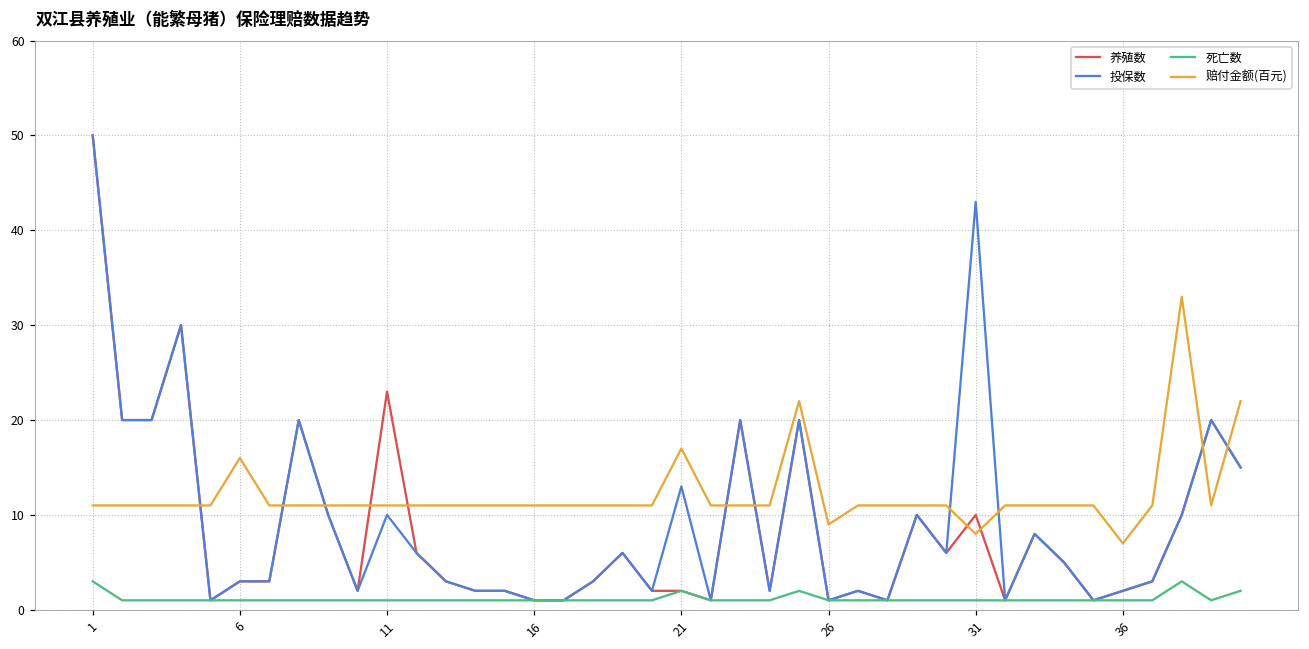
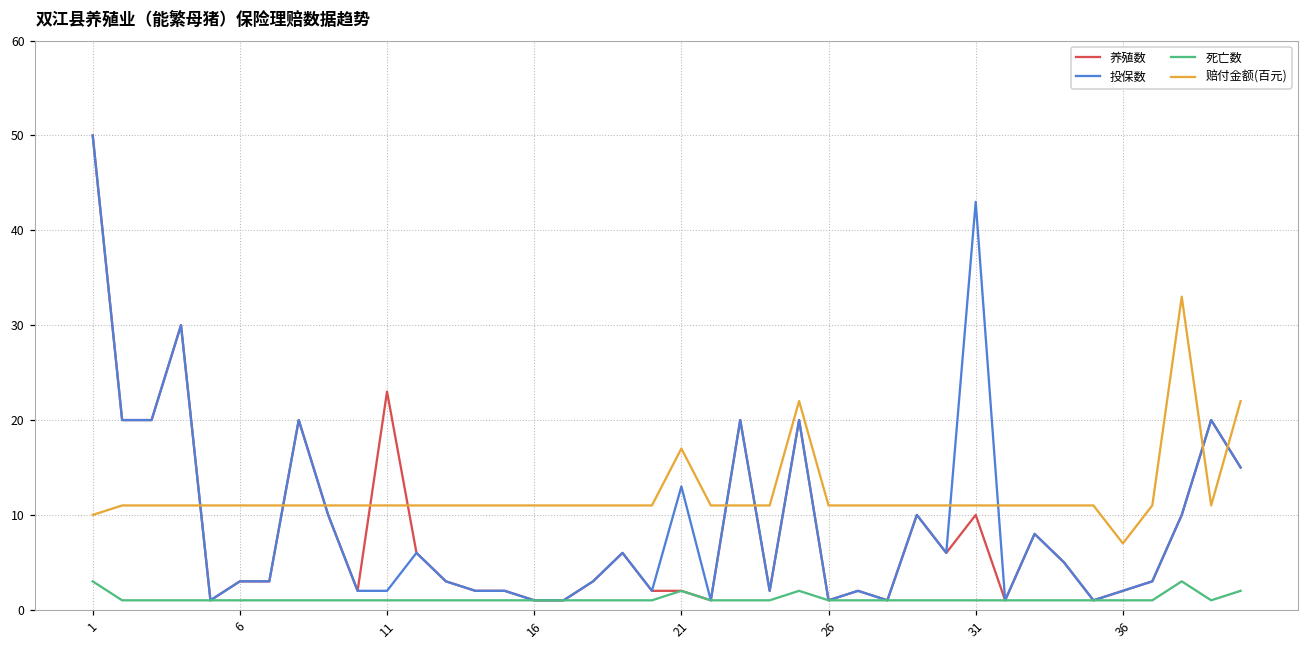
  {
    "养殖数": {
      "11": 23,
      "31": 10
    },
    "投保数": {
-     "11": 10,
+     "11": 2,
      "21": 13,
      "31": 43
    },
    "死亡数": {
      "1": 3,
      "6": 1,
      "11": 1,
      "31": 1,
      "36": 1
    },
    "赔付金额(百元)": {
-     "1": 11,
-     "6": 16,
+     "1": 10,
+     "6": 11,
      "11": 11,
      "16": 11,
      "21": 17,
-     "26": 9,
-     "31": 8,
+     "26": 11,
+     "31": 11,
      "36": 7
    }
  }
